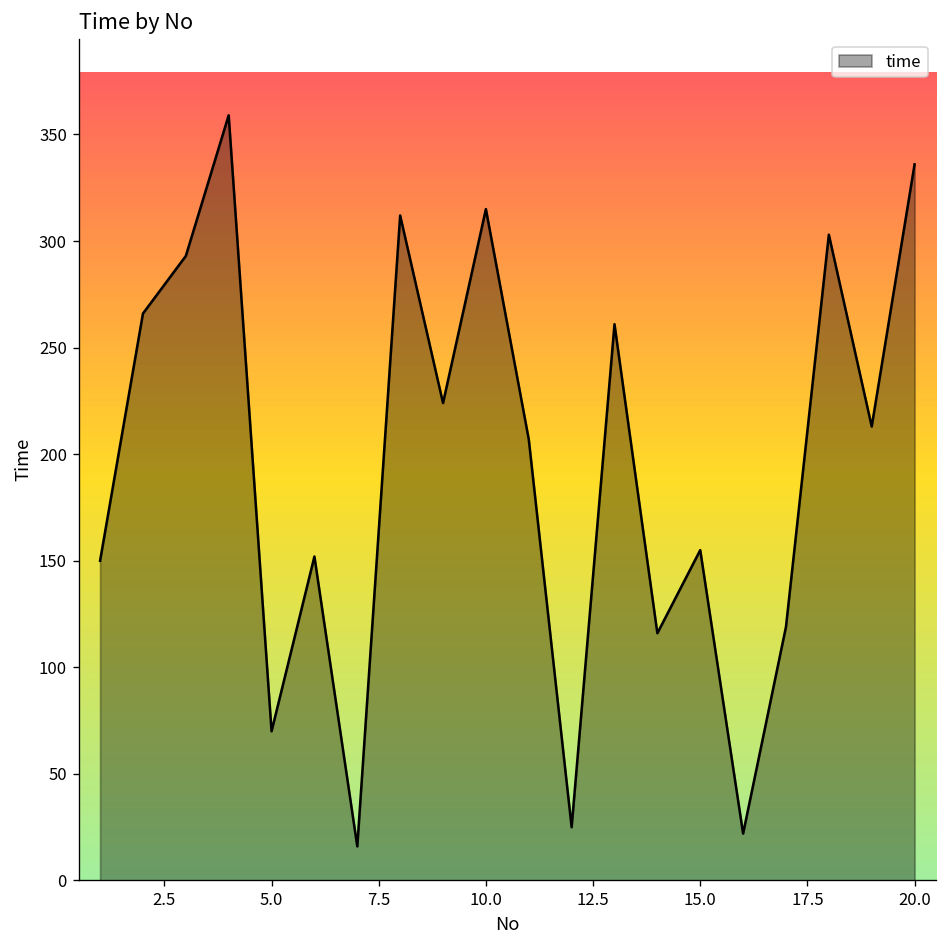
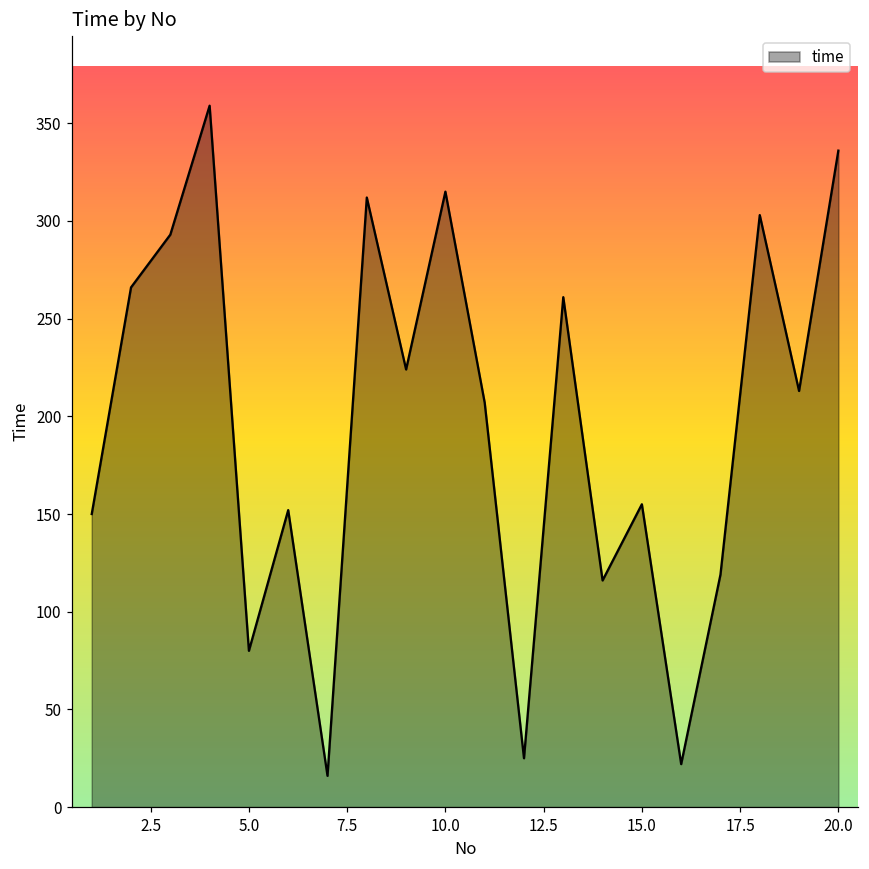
  {
-   "5.0": 70,
+   "5.0": 80,
    "10.0": 315,
    "15.0": 155,
    "20.0": 336
  }
